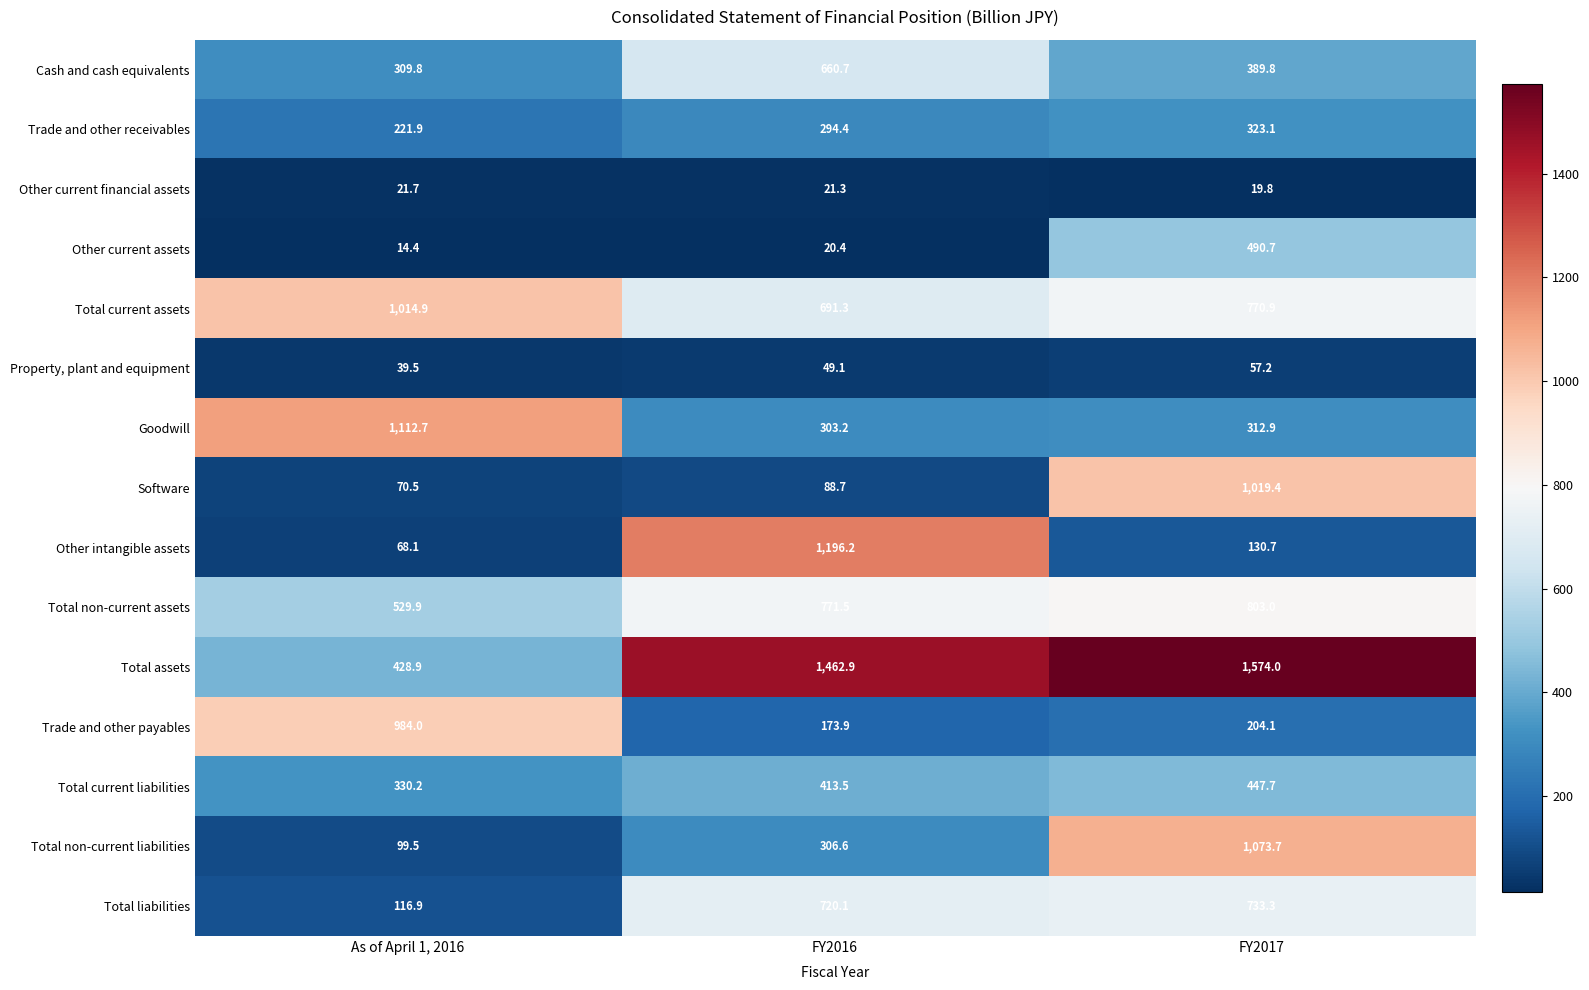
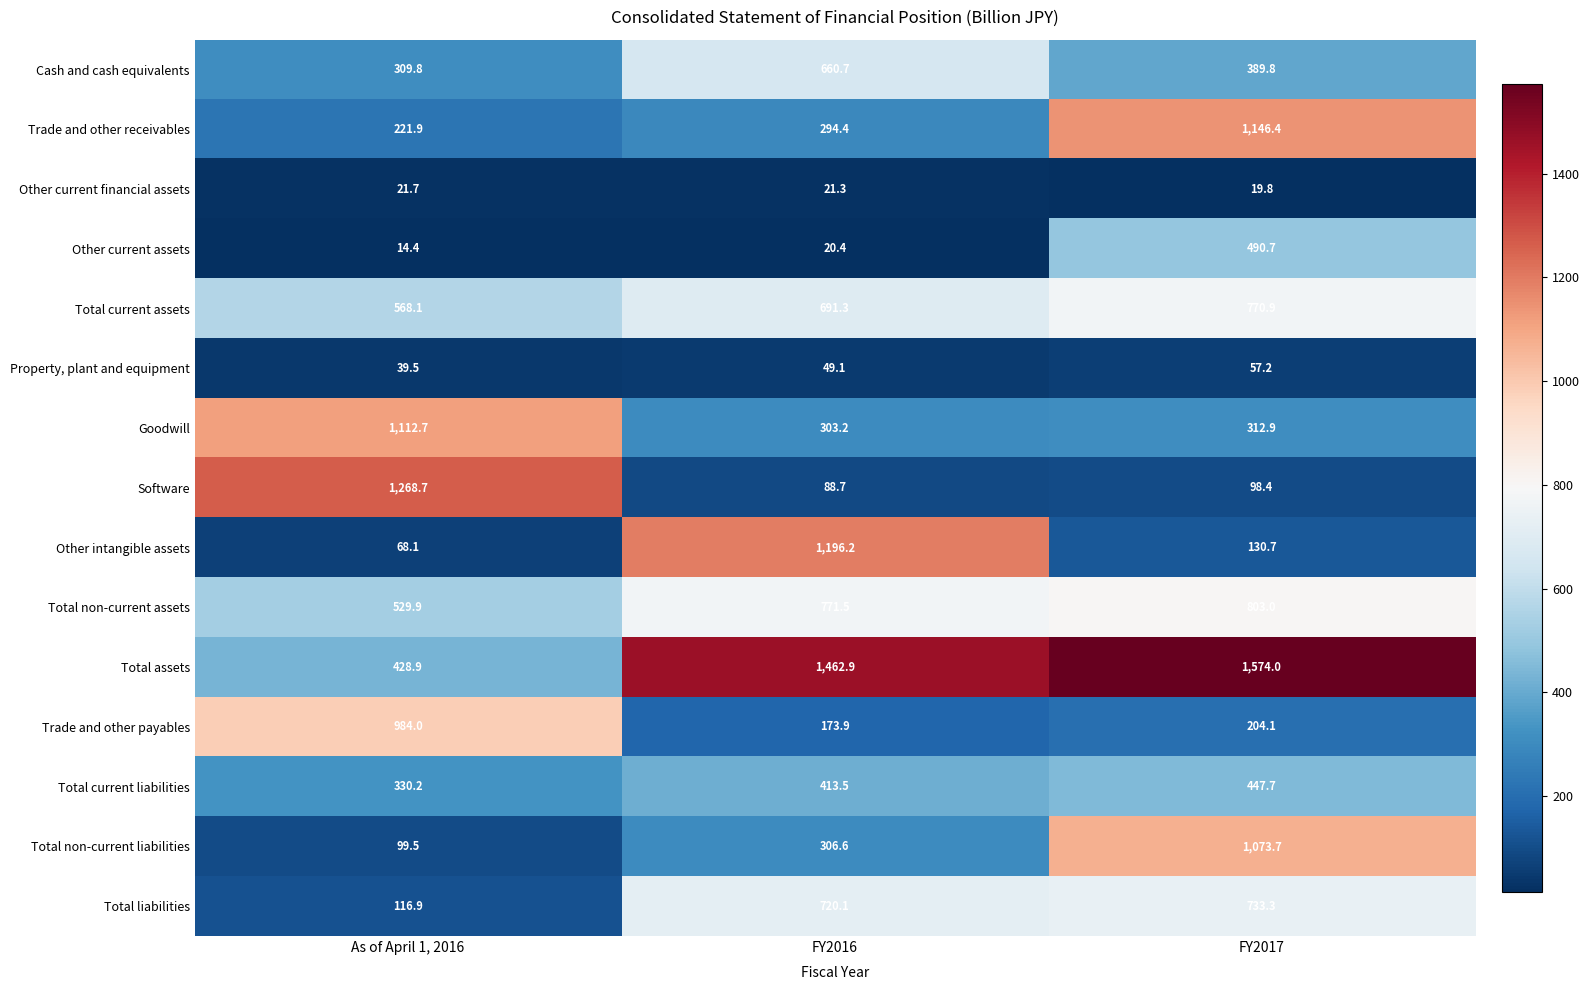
  {
    "Cash and cash equivalents": {
      "As of April 1, 2016": "309.8",
      "FY2017": "389.8"
    },
    "Trade and other receivables": {
      "As of April 1, 2016": "221.9",
      "FY2016": "294.4",
-     "FY2017": "323.1"
+     "FY2017": "1,146.4"
    },
    "Other current financial assets": {
      "As of April 1, 2016": "21.7",
      "FY2016": "21.3",
      "FY2017": "19.8"
    },
    "Other current assets": {
      "As of April 1, 2016": "14.4",
      "FY2016": "20.4",
      "FY2017": "490.7"
    },
    "Total current assets": {
-     "As of April 1, 2016": "1,014.9"
+     "As of April 1, 2016": "568.1"
    },
    "Property, plant and equipment": {
      "As of April 1, 2016": "39.5",
      "FY2016": "49.1",
      "FY2017": "57.2"
    },
    "Goodwill": {
      "As of April 1, 2016": "1,112.7",
      "FY2016": "303.2",
      "FY2017": "312.9"
    },
    "Software": {
-     "As of April 1, 2016": "70.5",
+     "As of April 1, 2016": "1,268.7",
      "FY2016": "88.7",
-     "FY2017": "1,019.4"
+     "FY2017": "98.4"
    },
    "Other intangible assets": {
      "As of April 1, 2016": "68.1",
      "FY2016": "1,196.2",
      "FY2017": "130.7"
    },
    "Total non-current assets": {
      "As of April 1, 2016": "529.9"
    },
    "Total assets": {
      "As of April 1, 2016": "428.9",
      "FY2016": "1,462.9",
      "FY2017": "1,574.0"
    },
    "Trade and other payables": {
      "As of April 1, 2016": "984.0",
      "FY2016": "173.9",
      "FY2017": "204.1"
    },
    "Total current liabilities": {
      "As of April 1, 2016": "330.2",
      "FY2016": "413.5",
      "FY2017": "447.7"
    },
    "Total non-current liabilities": {
      "As of April 1, 2016": "99.5",
      "FY2016": "306.6",
      "FY2017": "1,073.7"
    },
    "Total liabilities": {
      "As of April 1, 2016": "116.9"
    }
  }
